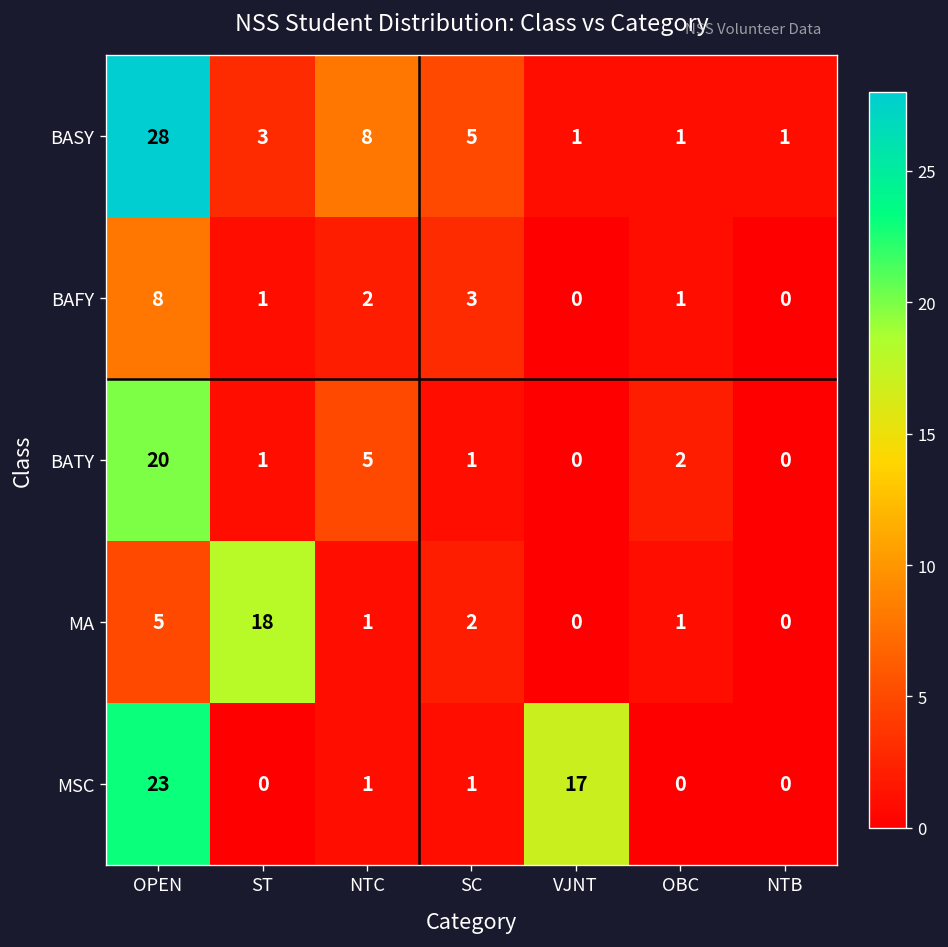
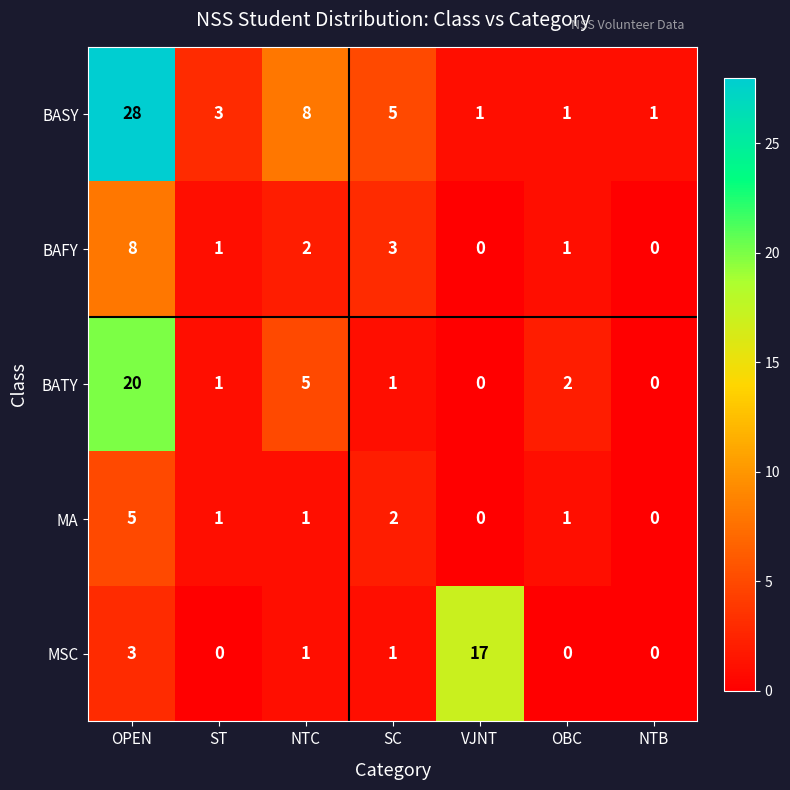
  {
    "BASY": {
      "OPEN": 28,
      "ST": 3,
      "NTC": 8,
      "SC": 5,
      "VJNT": 1,
      "OBC": 1,
      "NTB": 1
    },
    "BAFY": {
      "OPEN": 8,
      "ST": 1,
      "NTC": 2,
      "SC": 3,
      "VJNT": 0,
      "OBC": 1,
      "NTB": 0
    },
    "BATY": {
      "OPEN": 20,
      "ST": 1,
      "NTC": 5,
      "SC": 1,
      "VJNT": 0,
      "OBC": 2,
      "NTB": 0
    },
    "MA": {
      "OPEN": 5,
-     "ST": 18,
+     "ST": 1,
      "NTC": 1,
      "SC": 2,
      "VJNT": 0,
      "OBC": 1,
      "NTB": 0
    },
    "MSC": {
-     "OPEN": 23,
+     "OPEN": 3,
      "ST": 0,
      "NTC": 1,
      "SC": 1,
      "VJNT": 17,
      "OBC": 0,
      "NTB": 0
    }
  }
